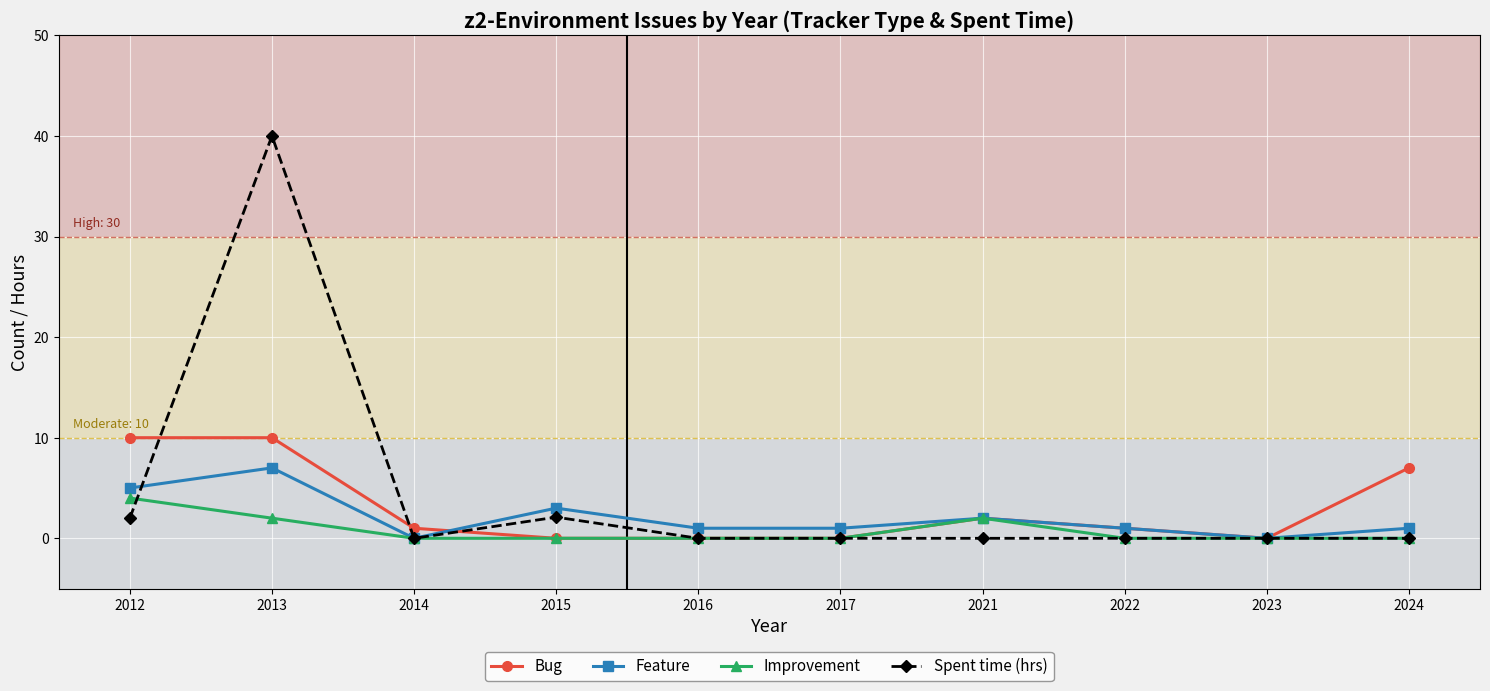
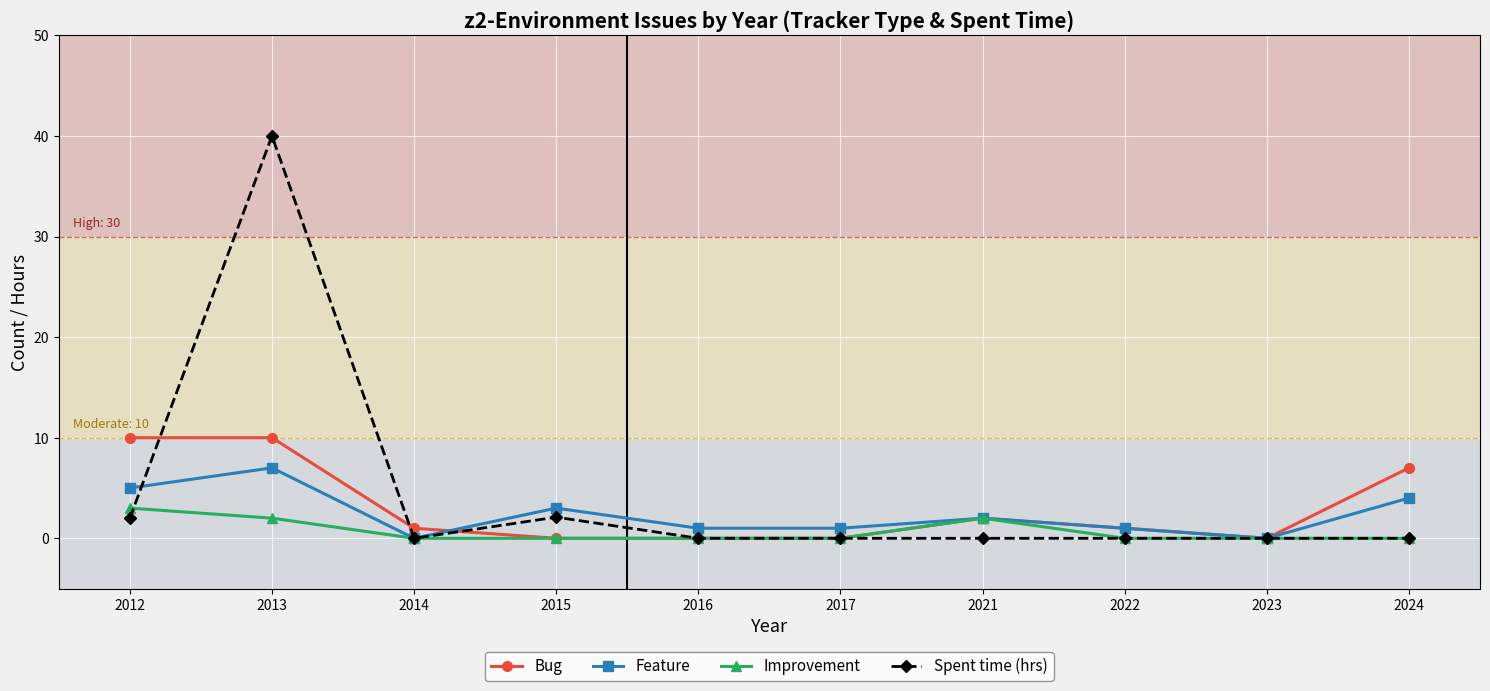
  {
    "Bug": {
      "2012": 10
    },
    "Feature": {
      "2012": 5,
      "2013": 7,
      "2015": 3,
      "2016": 1,
      "2017": 1,
-     "2024": 1
+     "2024": 4
    },
    "Improvement": {
-     "2012": 4,
+     "2012": 3,
      "2013": 2
    },
    "Spent time (hrs)": {
      "2012": 2,
      "2013": 40,
      "2015": 2,
      "2021": 0
    }
  }
